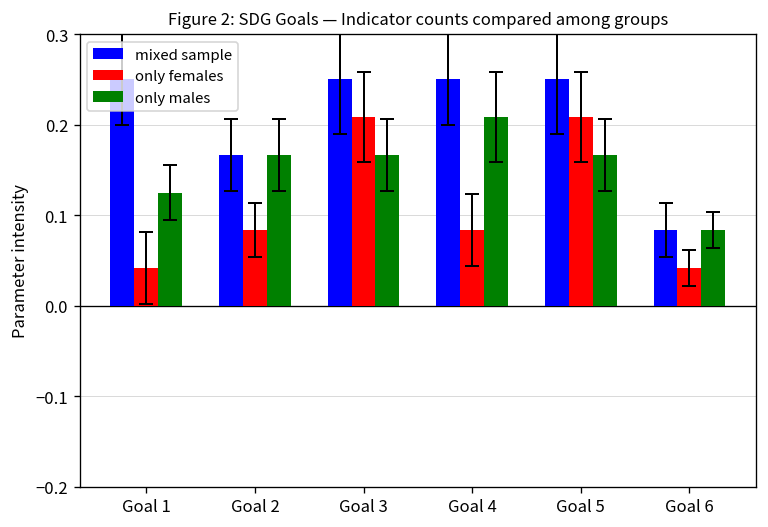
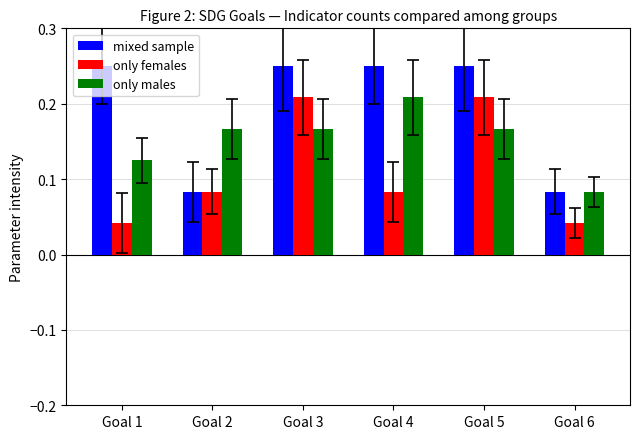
  {
    "mixed sample": {
-     "Goal 2": 0.17,
+     "Goal 2": 0.08,
      "Goal 3": 0.25,
      "Goal 4": 0.25,
      "Goal 5": 0.25,
      "Goal 6": 0.08
    },
    "only females": {
      "Goal 1": 0.04,
      "Goal 2": 0.08,
      "Goal 3": 0.21,
      "Goal 4": 0.08,
      "Goal 5": 0.21,
      "Goal 6": 0.04
    },
    "only males": {
      "Goal 1": 0.13,
      "Goal 2": 0.17,
      "Goal 3": 0.17,
      "Goal 4": 0.21,
      "Goal 5": 0.17,
      "Goal 6": 0.08
    }
  }
